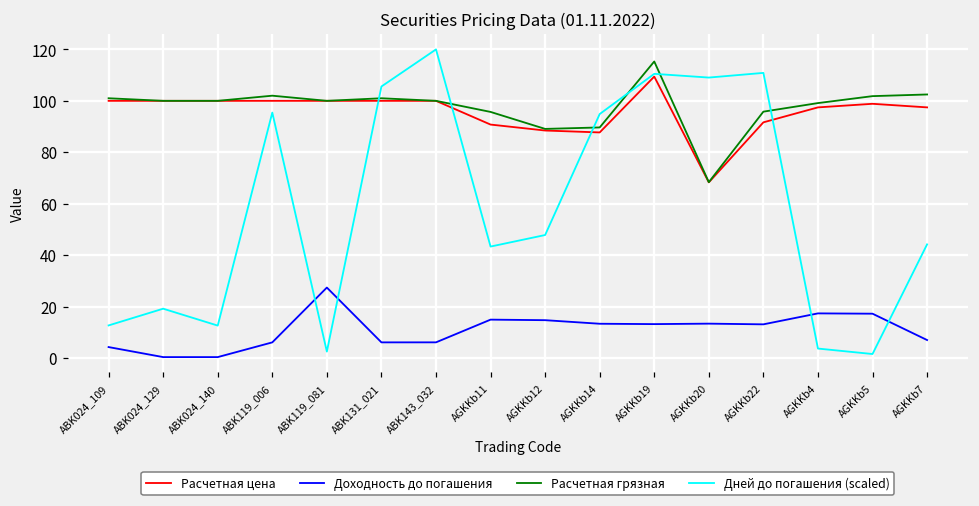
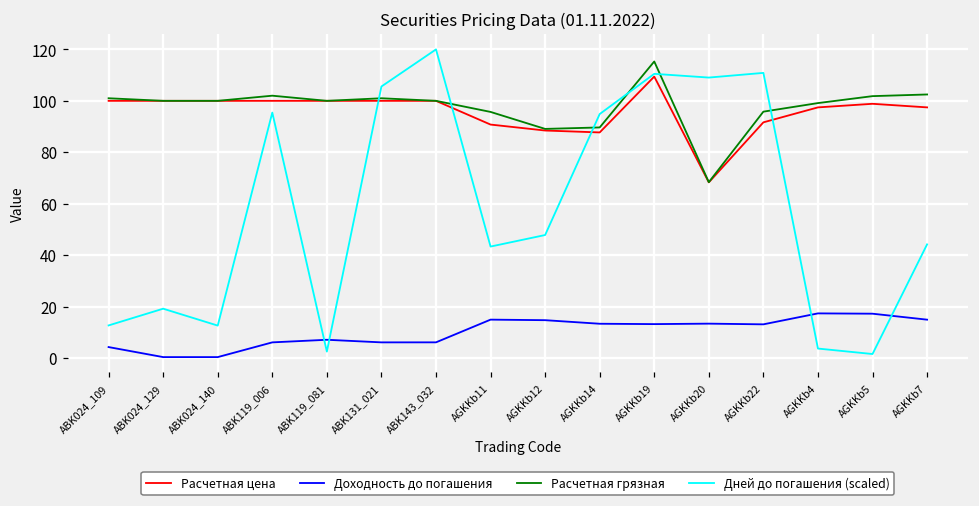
  {
    "Расчетная цена": {
      "ABK119_006": 100,
      "AGKKb11": 91,
      "AGKKb14": 88,
      "AGKKb22": 92,
      "AGKKb4": 97,
      "AGKKb5": 99,
      "AGKKb7": 97
    },
    "Доходность до погашения": {
      "ABK024_109": 4,
      "ABK024_129": 0,
      "ABK024_140": 0,
      "ABK119_006": 6,
-     "ABK119_081": 27,
+     "ABK119_081": 7,
      "ABK131_021": 6,
      "ABK143_032": 6,
      "AGKKb11": 15,
      "AGKKb12": 15,
      "AGKKb14": 13,
      "AGKKb19": 13,
      "AGKKb20": 13,
      "AGKKb22": 13,
      "AGKKb4": 17,
      "AGKKb5": 17,
-     "AGKKb7": 7
+     "AGKKb7": 15
    },
    "Расчетная грязная": {
      "ABK119_006": 102,
      "AGKKb11": 96,
      "AGKKb14": 90,
      "AGKKb19": 115,
      "AGKKb22": 96,
      "AGKKb4": 99,
      "AGKKb5": 102,
      "AGKKb7": 102
    },
    "Дней до погашения (scaled)": {
      "ABK024_109": 13,
      "ABK024_129": 19,
      "ABK024_140": 13,
      "ABK119_006": 95,
      "ABK119_081": 2,
      "ABK131_021": 106,
      "ABK143_032": 120,
      "AGKKb11": 43,
      "AGKKb12": 48,
      "AGKKb14": 95,
      "AGKKb20": 109,
      "AGKKb22": 111,
      "AGKKb4": 4,
      "AGKKb5": 2,
      "AGKKb7": 44
    }
  }
